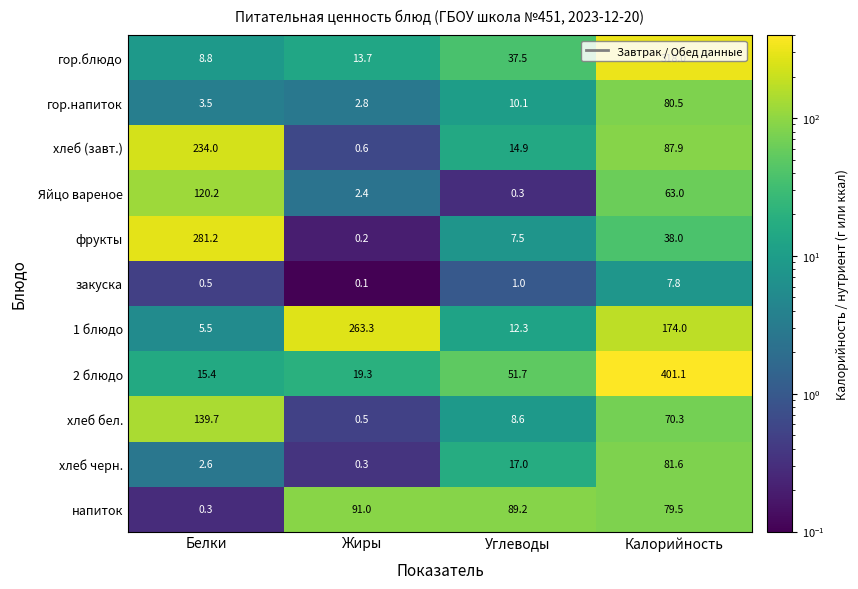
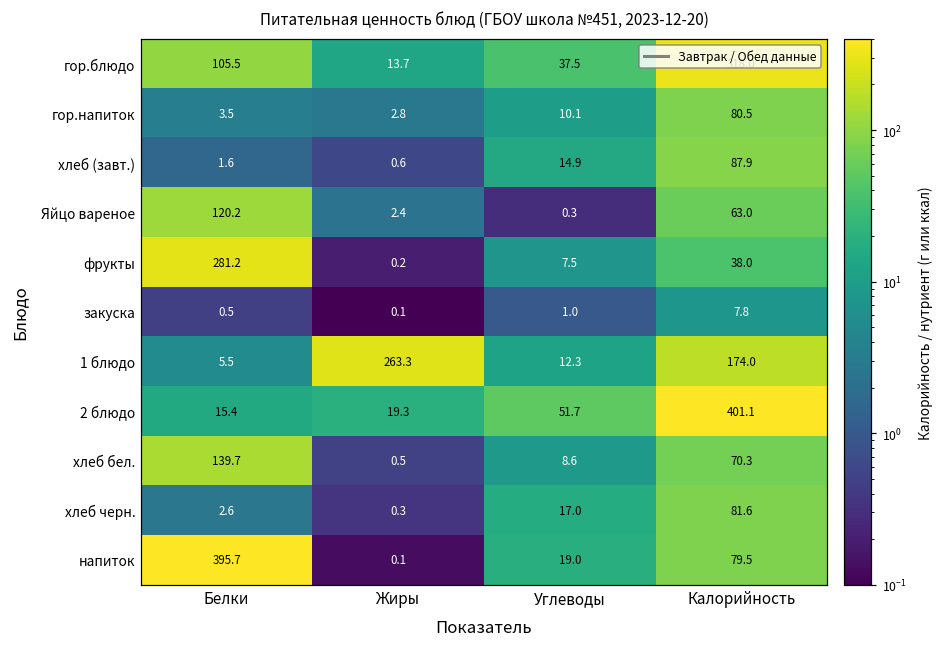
  {
    "гор.блюдо": {
-     "Белки": 8.8,
+     "Белки": 105.5,
      "Жиры": 13.7,
      "Углеводы": 37.5
    },
    "гор.напиток": {
      "Белки": 3.5,
      "Жиры": 2.8,
      "Углеводы": 10.1,
      "Калорийность": 80.5
    },
    "хлеб (завт.)": {
-     "Белки": 234.0,
+     "Белки": 1.6,
      "Жиры": 0.6,
      "Углеводы": 14.9,
      "Калорийность": 87.9
    },
    "Яйцо вареное": {
      "Белки": 120.2,
      "Жиры": 2.4,
      "Углеводы": 0.3,
      "Калорийность": 63.0
    },
    "фрукты": {
      "Белки": 281.2,
      "Жиры": 0.2,
      "Углеводы": 7.5,
      "Калорийность": 38.0
    },
    "закуска": {
      "Белки": 0.5,
      "Жиры": 0.1,
      "Углеводы": 1.0,
      "Калорийность": 7.8
    },
    "1 блюдо": {
      "Белки": 5.5,
      "Жиры": 263.3,
      "Углеводы": 12.3,
      "Калорийность": 174.0
    },
    "2 блюдо": {
      "Белки": 15.4,
      "Жиры": 19.3,
      "Углеводы": 51.7,
      "Калорийность": 401.1
    },
    "хлеб бел.": {
      "Белки": 139.7,
      "Жиры": 0.5,
      "Углеводы": 8.6,
      "Калорийность": 70.3
    },
    "хлеб черн.": {
      "Белки": 2.6,
      "Жиры": 0.3,
      "Углеводы": 17.0,
      "Калорийность": 81.6
    },
    "напиток": {
-     "Белки": 0.3,
-     "Жиры": 91.0,
-     "Углеводы": 89.2,
+     "Белки": 395.7,
+     "Жиры": 0.1,
+     "Углеводы": 19.0,
      "Калорийность": 79.5
    }
  }
